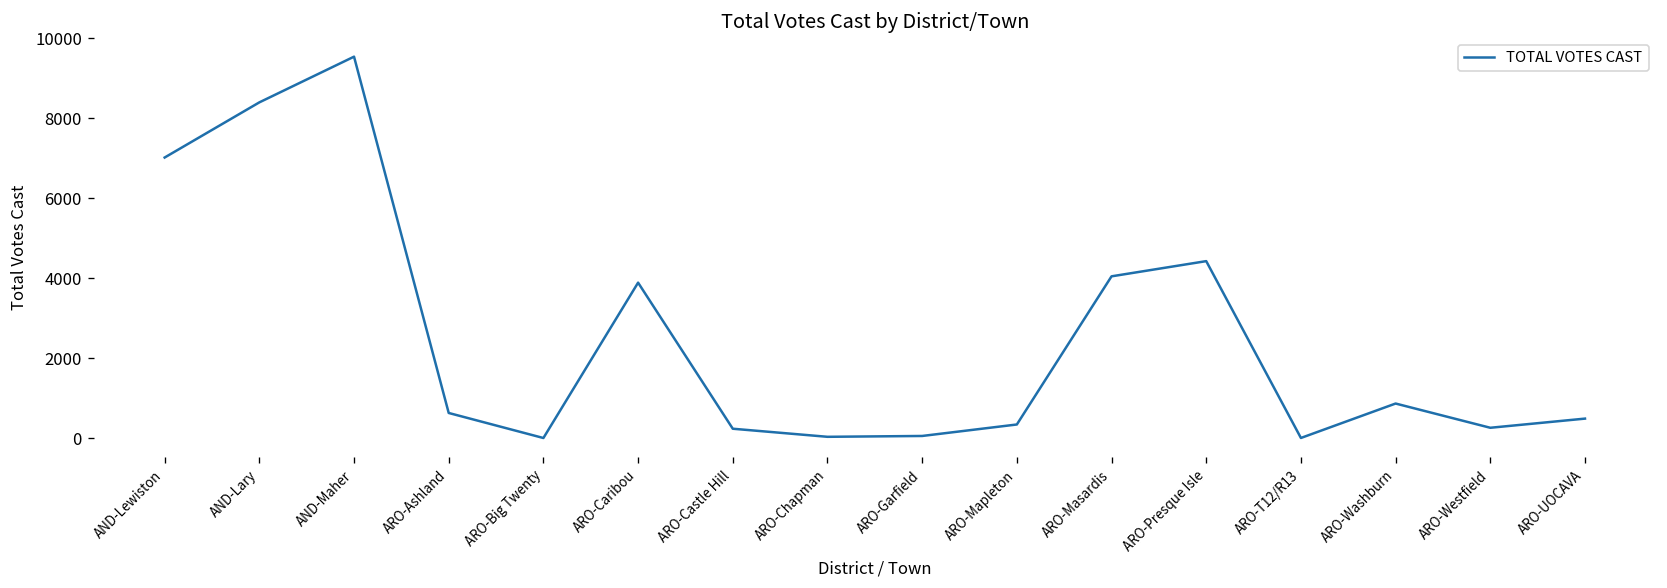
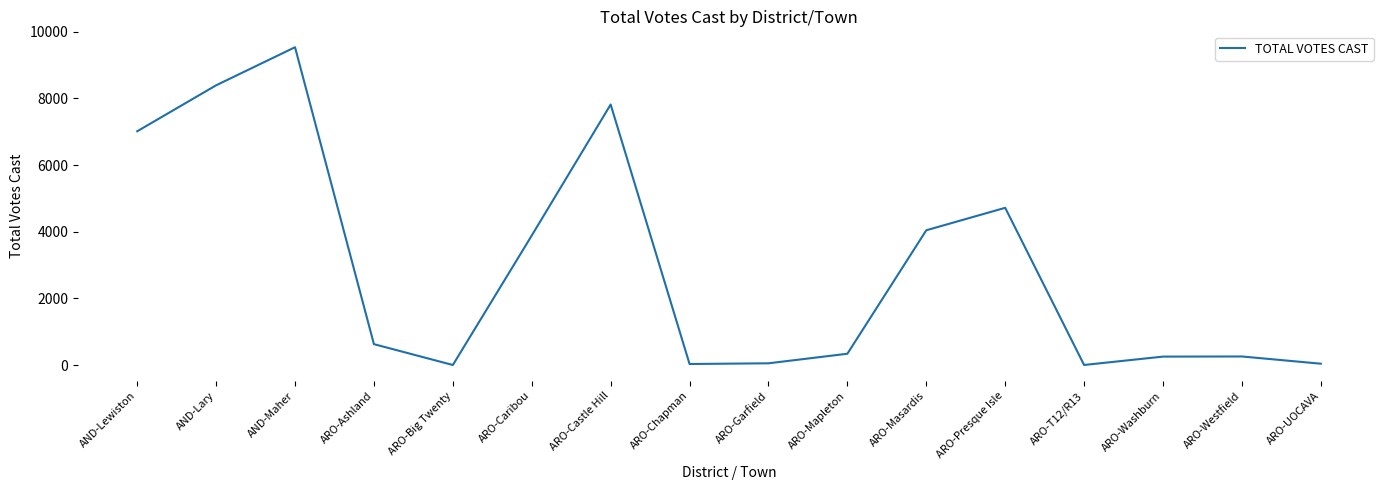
  {
    "AND-Lewiston": 7000,
    "AND-Lary": 8400,
    "AND-Maher": 9500,
    "ARO-Ashland": 600,
    "ARO-Big Twenty": 0,
    "ARO-Caribou": 3900,
-   "ARO-Castle Hill": 200,
+   "ARO-Castle Hill": 7800,
    "ARO-Chapman": 0,
    "ARO-Garfield": 100,
    "ARO-Mapleton": 300,
    "ARO-Masardis": 4000,
-   "ARO-Presque Isle": 4400,
+   "ARO-Presque Isle": 4700,
    "ARO-T12/R13": 0,
-   "ARO-Washburn": 900,
+   "ARO-Washburn": 300,
    "ARO-Westfield": 300,
-   "ARO-UOCAVA": 500
+   "ARO-UOCAVA": 0
  }
